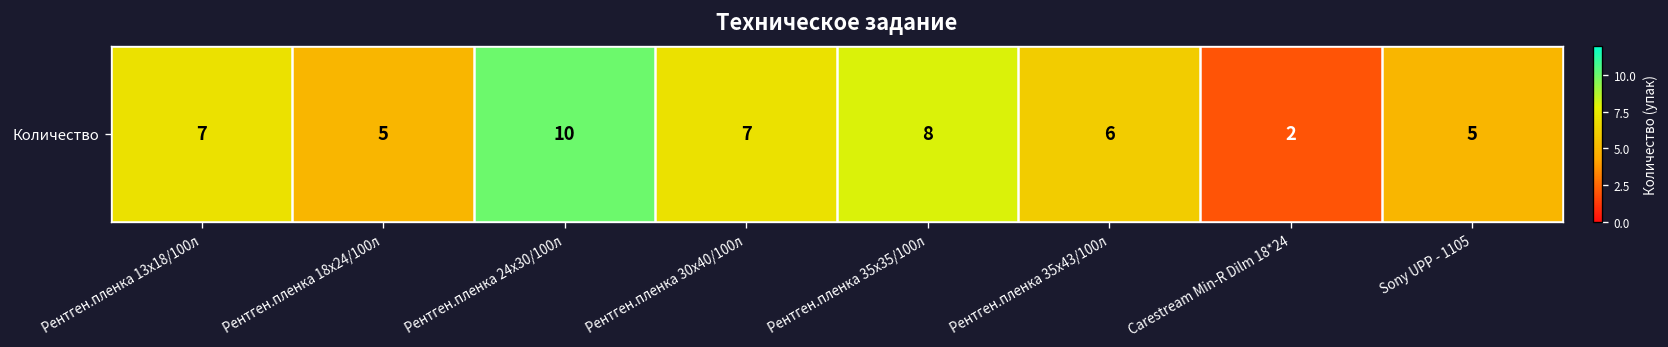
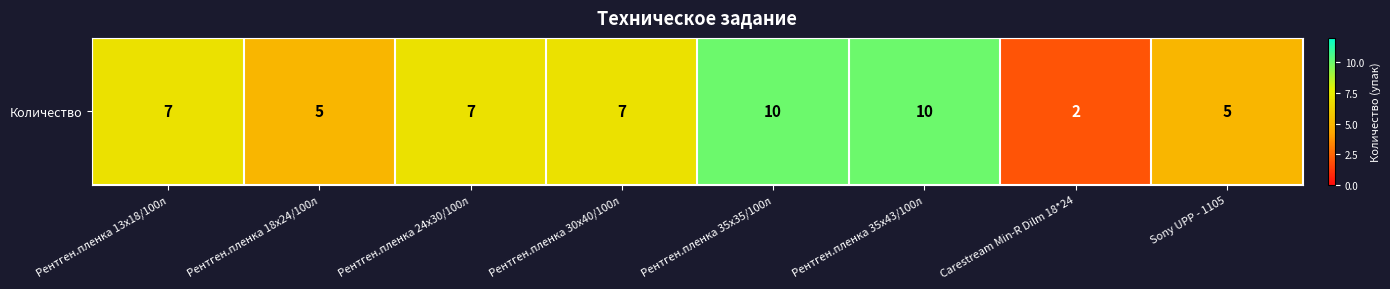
  {
    "Количество": {
      "Рентген.пленка 13х18/100л": 7,
      "Рентген.пленка 18х24/100л": 5,
-     "Рентген.пленка 24х30/100л": 10,
+     "Рентген.пленка 24х30/100л": 7,
      "Рентген.пленка 30х40/100л": 7,
-     "Рентген.пленка 35х35/100л": 8,
-     "Рентген.пленка 35х43/100л": 6,
+     "Рентген.пленка 35х35/100л": 10,
+     "Рентген.пленка 35х43/100л": 10,
      "Carestream Min-R Dilm 18*24": 2,
      "Sony UPP - 1105": 5
    }
  }
